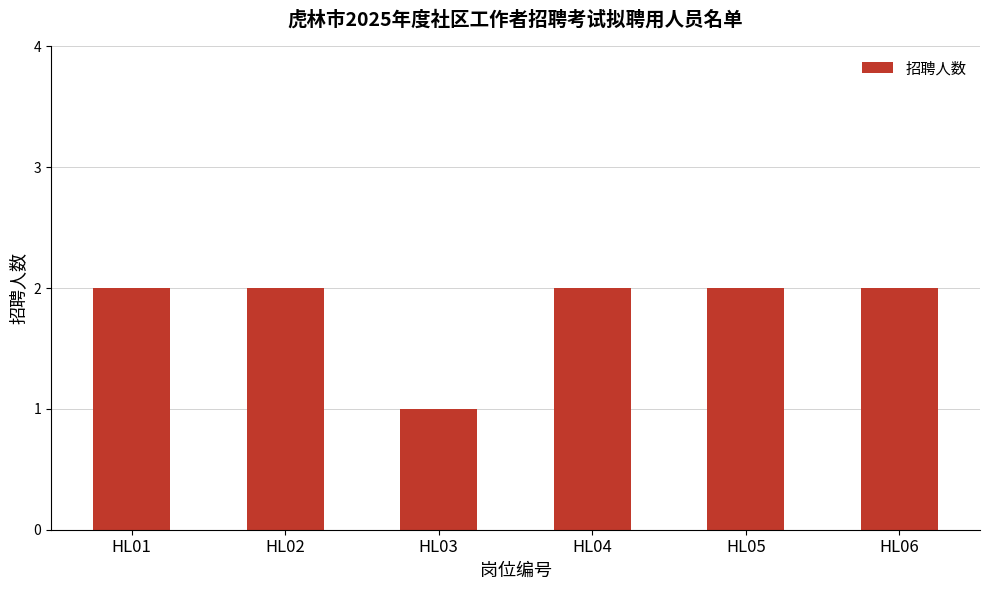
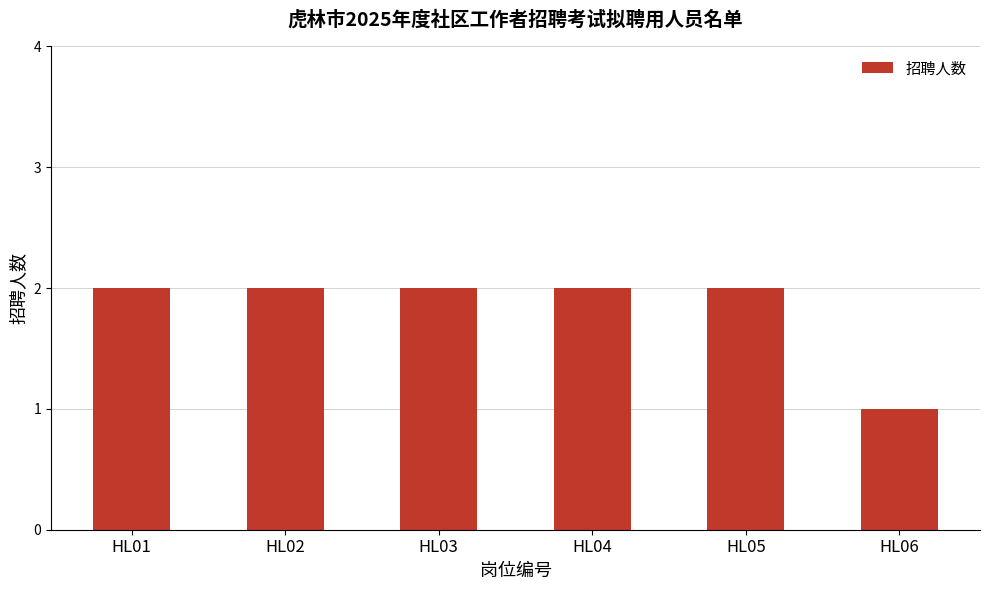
  {
    "HL01": 2,
    "HL02": 2,
-   "HL03": 1,
+   "HL03": 2,
    "HL04": 2,
    "HL05": 2,
-   "HL06": 2
+   "HL06": 1
  }
